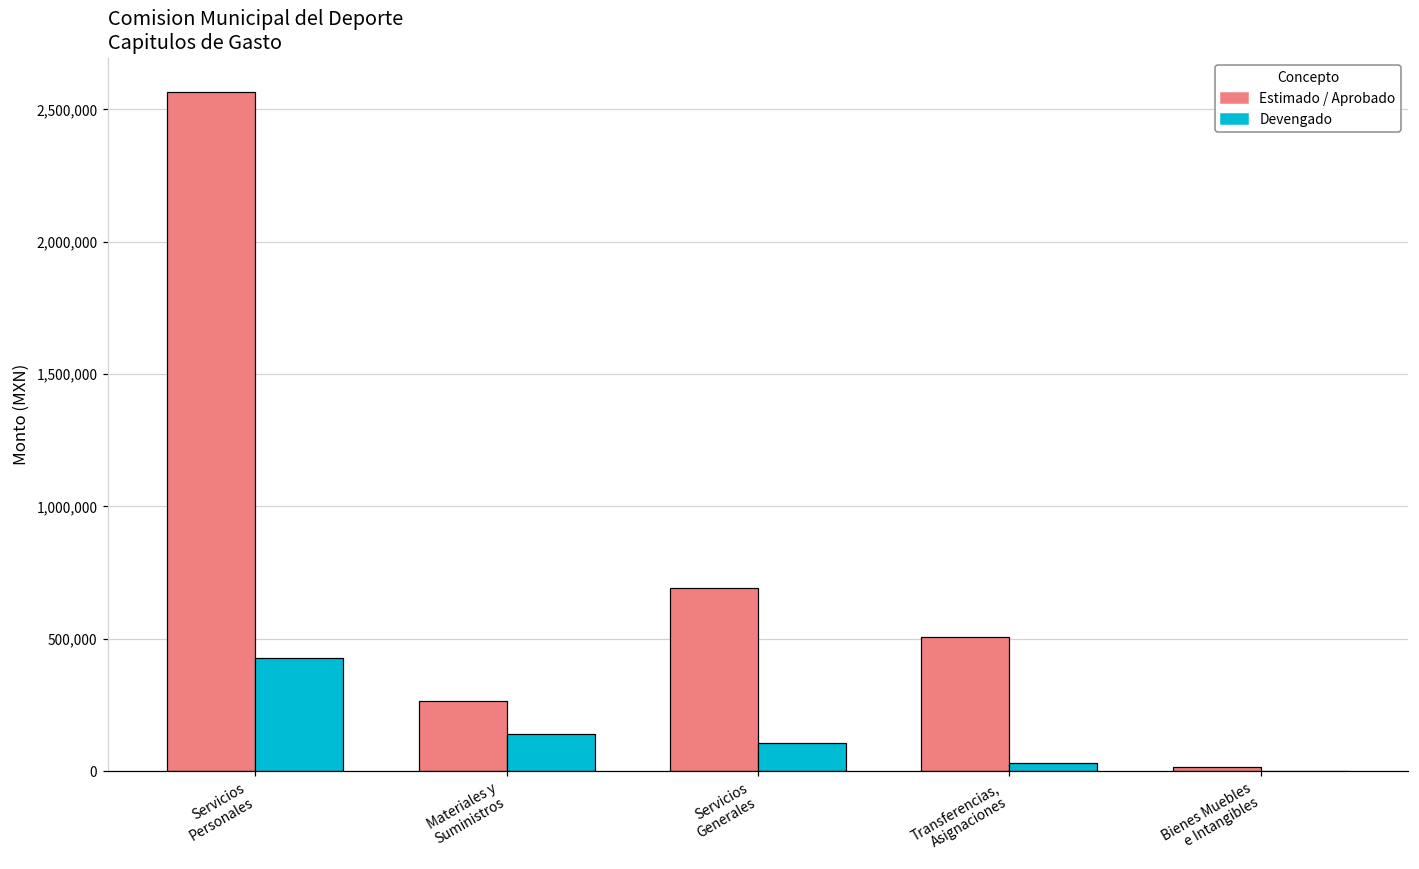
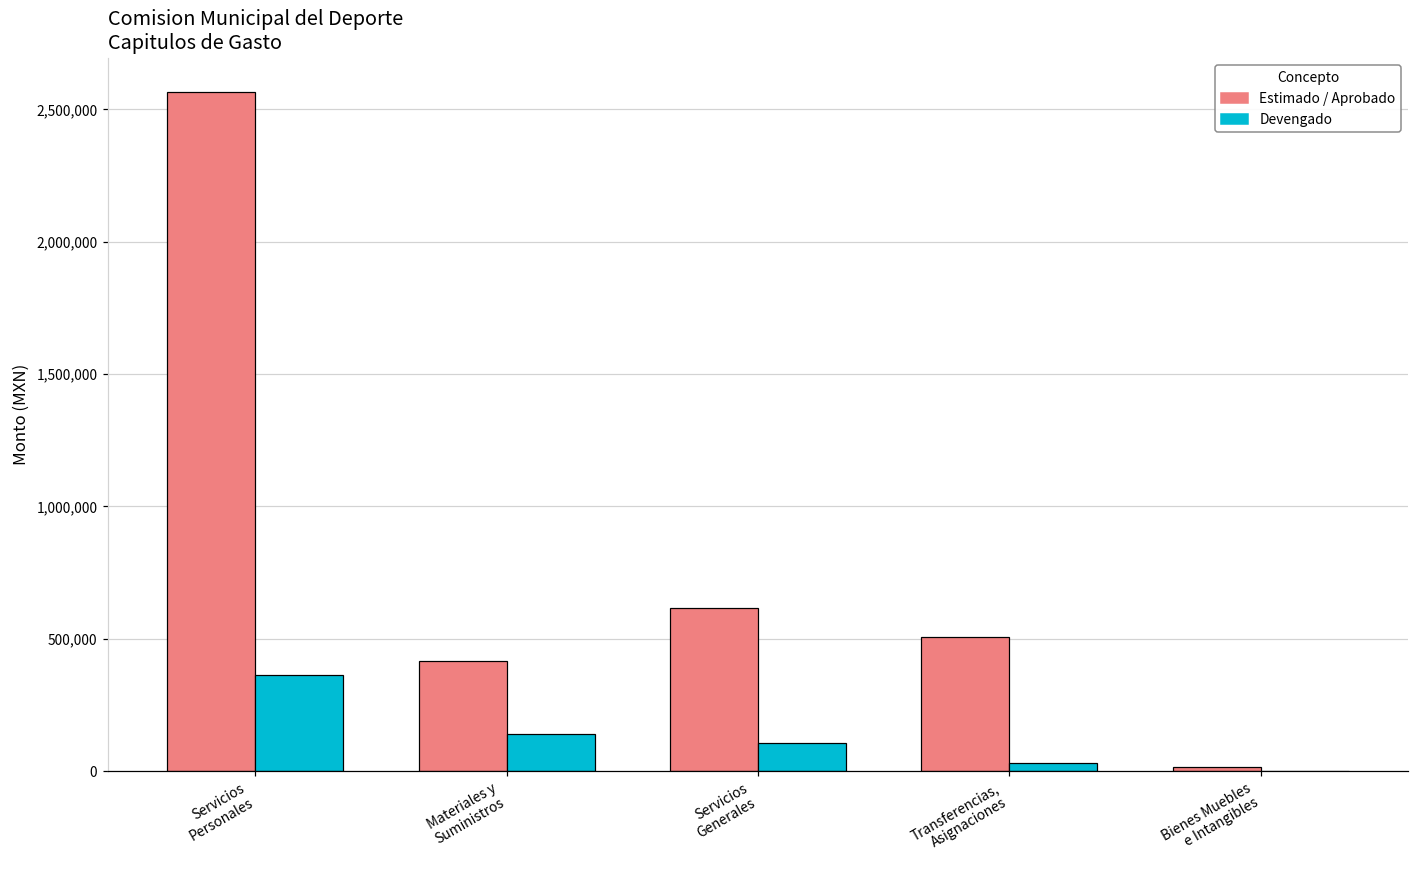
  {
    "Estimado / Aprobado": {
      "Servicios Personales": "2,560,000",
-     "Materiales y Suministros": "260,000",
-     "Servicios Generales": "690,000",
+     "Materiales y Suministros": "420,000",
+     "Servicios Generales": "620,000",
      "Transferencias, Asignaciones": "510,000",
      "Bienes Muebles e Intangibles": "20,000"
    },
    "Devengado": {
-     "Servicios Personales": "430,000",
+     "Servicios Personales": "360,000",
      "Materiales y Suministros": "140,000",
      "Servicios Generales": "110,000",
      "Transferencias, Asignaciones": "30,000",
      "Bienes Muebles e Intangibles": "0"
    }
  }
